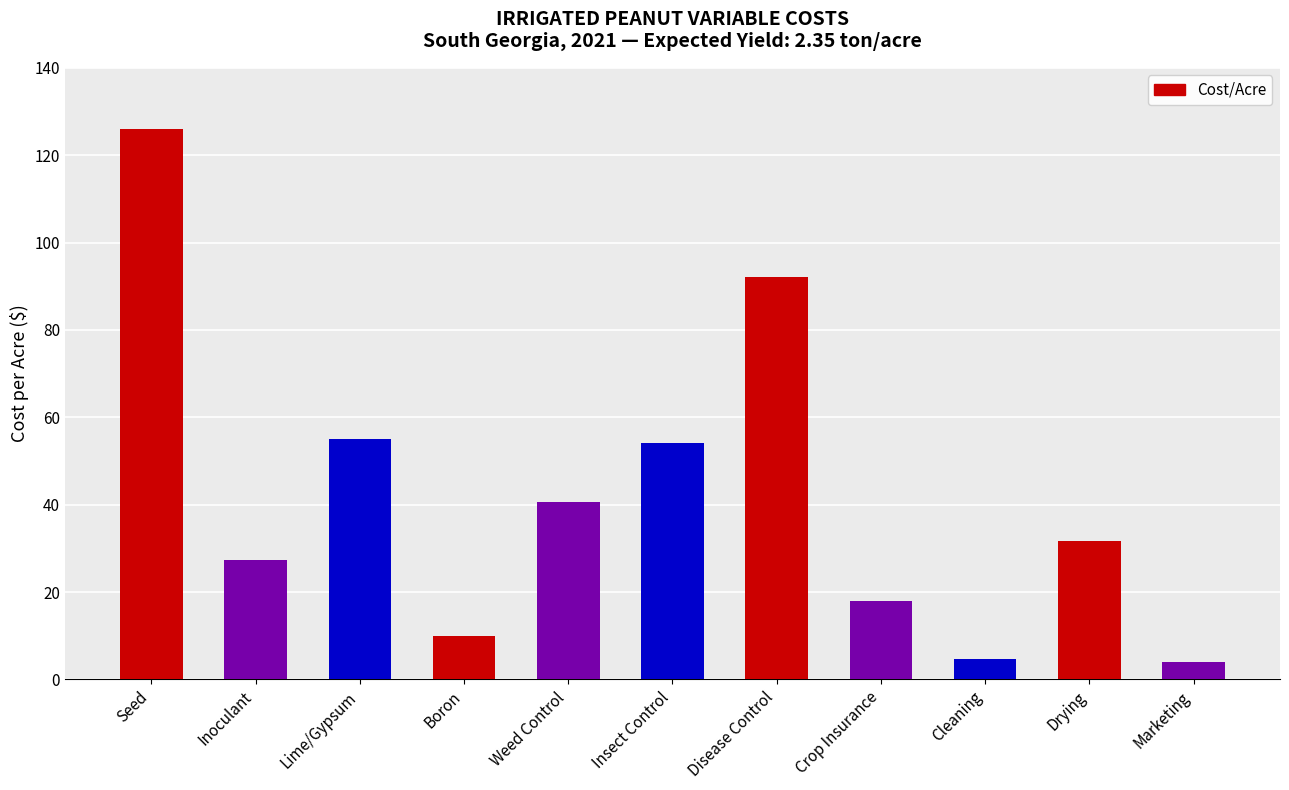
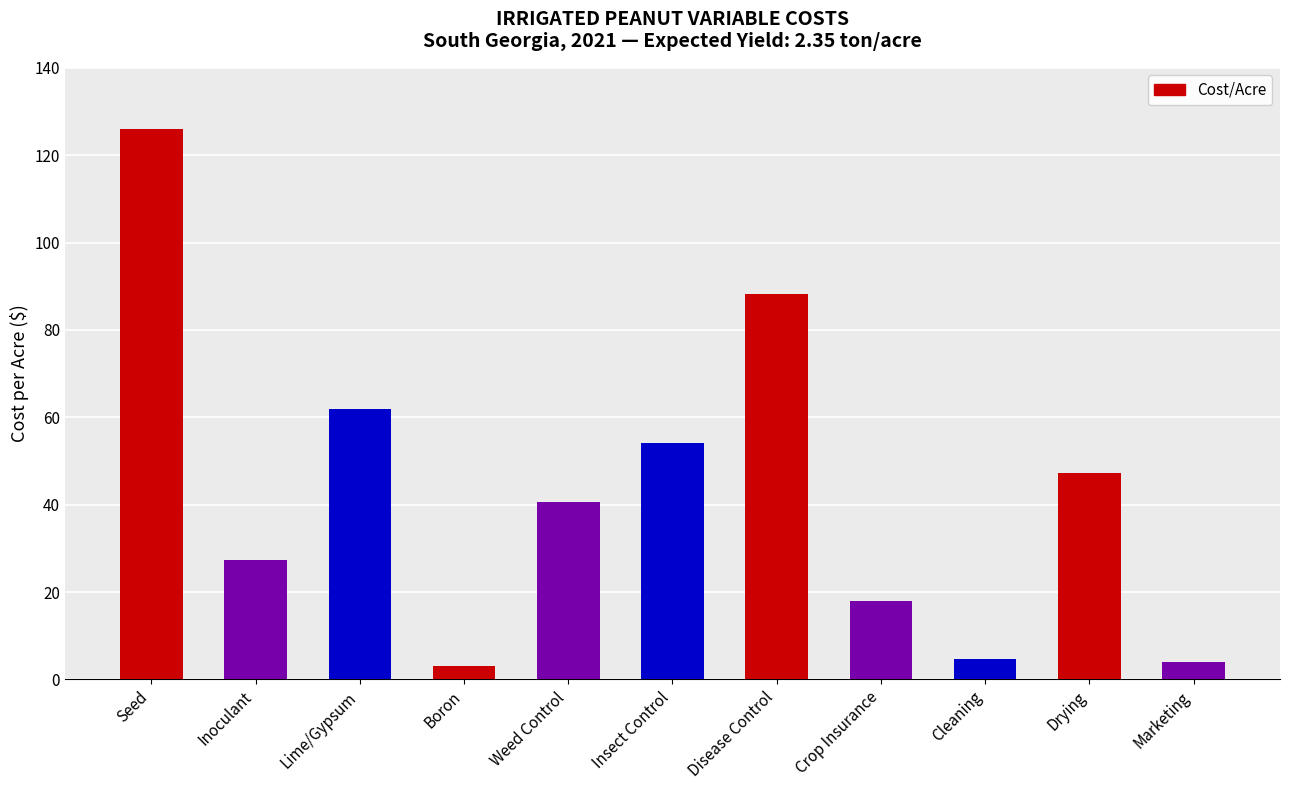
  {
    "Seed": 126,
    "Inoculant": 27,
-   "Lime/Gypsum": 55,
-   "Boron": 10,
+   "Lime/Gypsum": 62,
+   "Boron": 3,
    "Weed Control": 41,
    "Insect Control": 54,
-   "Disease Control": 92,
+   "Disease Control": 88,
    "Crop Insurance": 18,
    "Cleaning": 5,
-   "Drying": 32,
+   "Drying": 47,
    "Marketing": 4
  }
